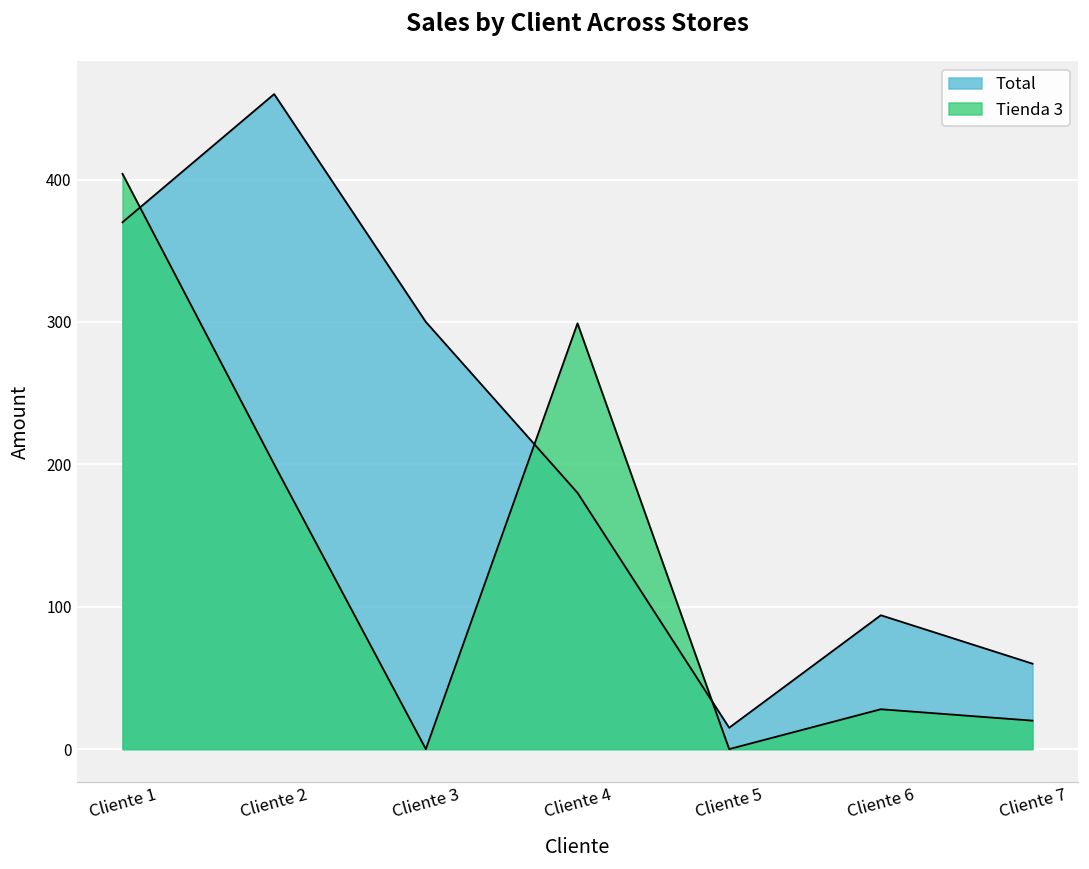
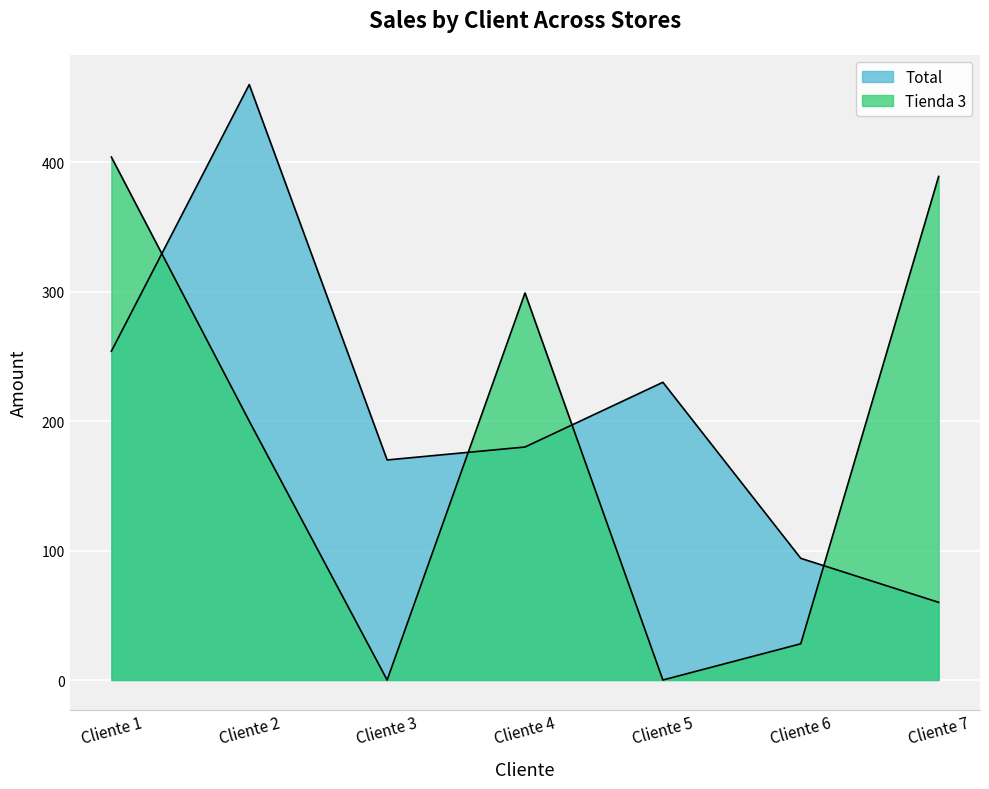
  {
    "Total": {
-     "Cliente 1": 370,
+     "Cliente 1": 254,
      "Cliente 2": 460,
-     "Cliente 3": 300,
+     "Cliente 3": 170,
      "Cliente 4": 180,
-     "Cliente 5": 15,
+     "Cliente 5": 230,
      "Cliente 6": 94,
      "Cliente 7": 60
    },
    "Tienda 3": {
      "Cliente 1": 404,
      "Cliente 2": 200,
      "Cliente 3": 0,
      "Cliente 4": 299,
      "Cliente 5": 0,
      "Cliente 6": 28,
-     "Cliente 7": 20
+     "Cliente 7": 389
    }
  }
